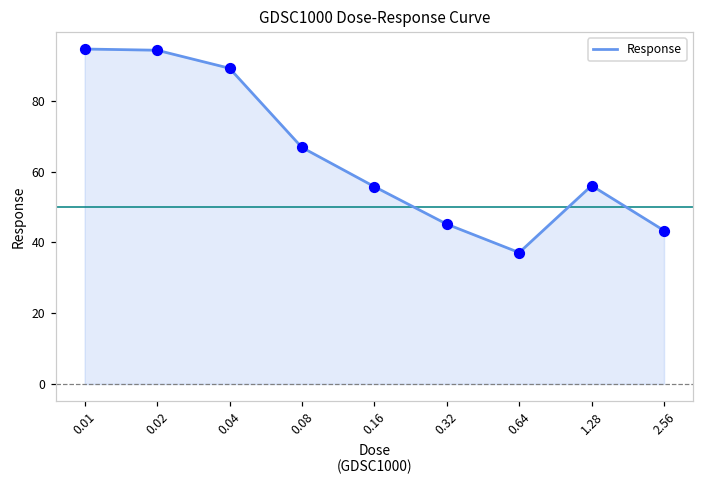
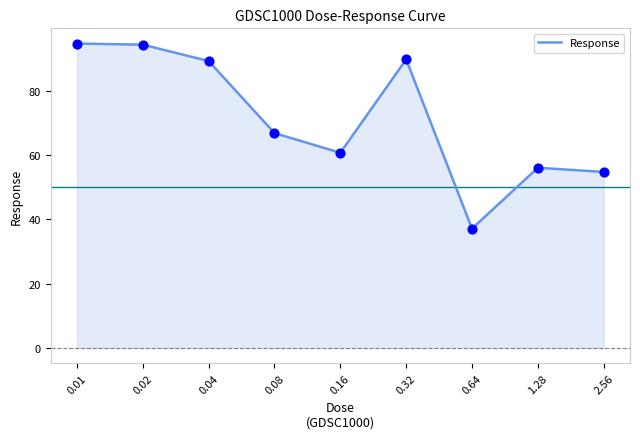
  {
    "0.01": 95,
    "0.02": 94,
    "0.04": 89,
    "0.08": 67,
-   "0.16": 56,
-   "0.32": 45,
+   "0.16": 61,
+   "0.32": 90,
    "0.64": 37,
    "1.28": 56,
-   "2.56": 43
+   "2.56": 55
  }
